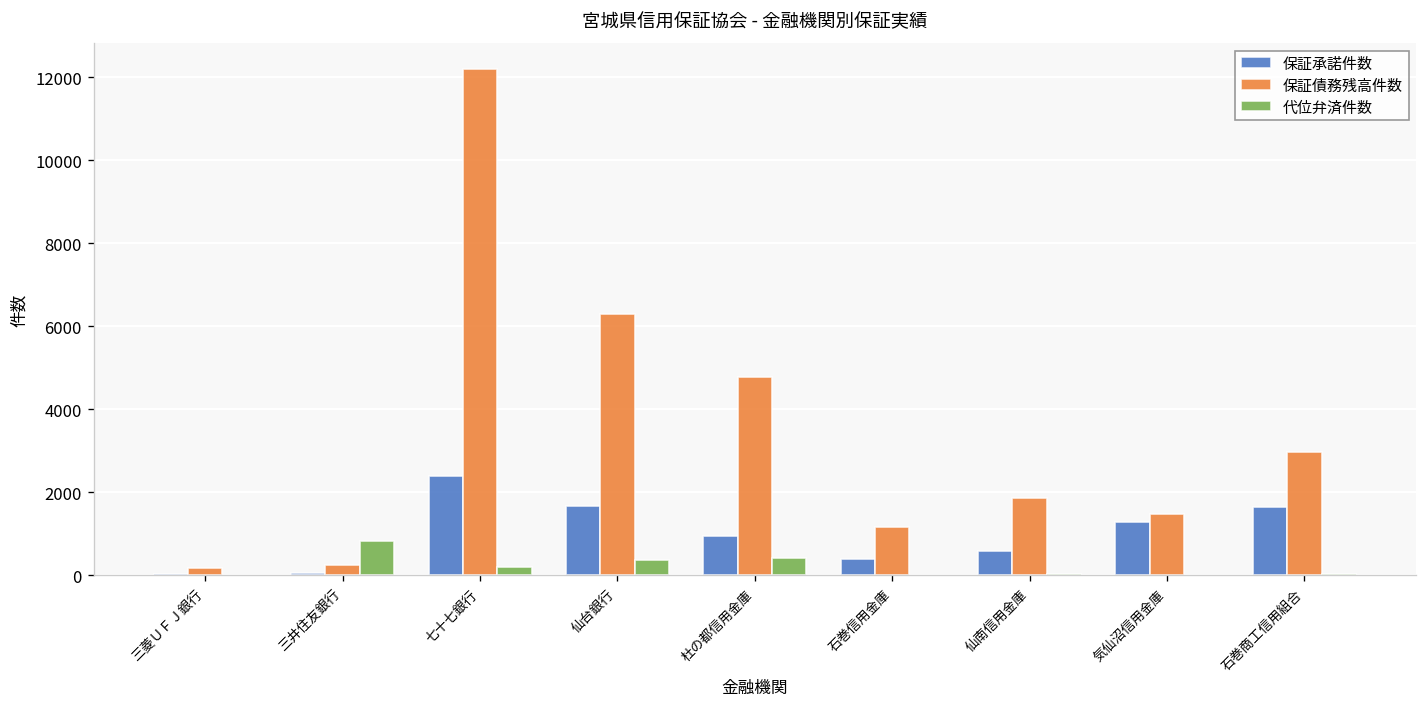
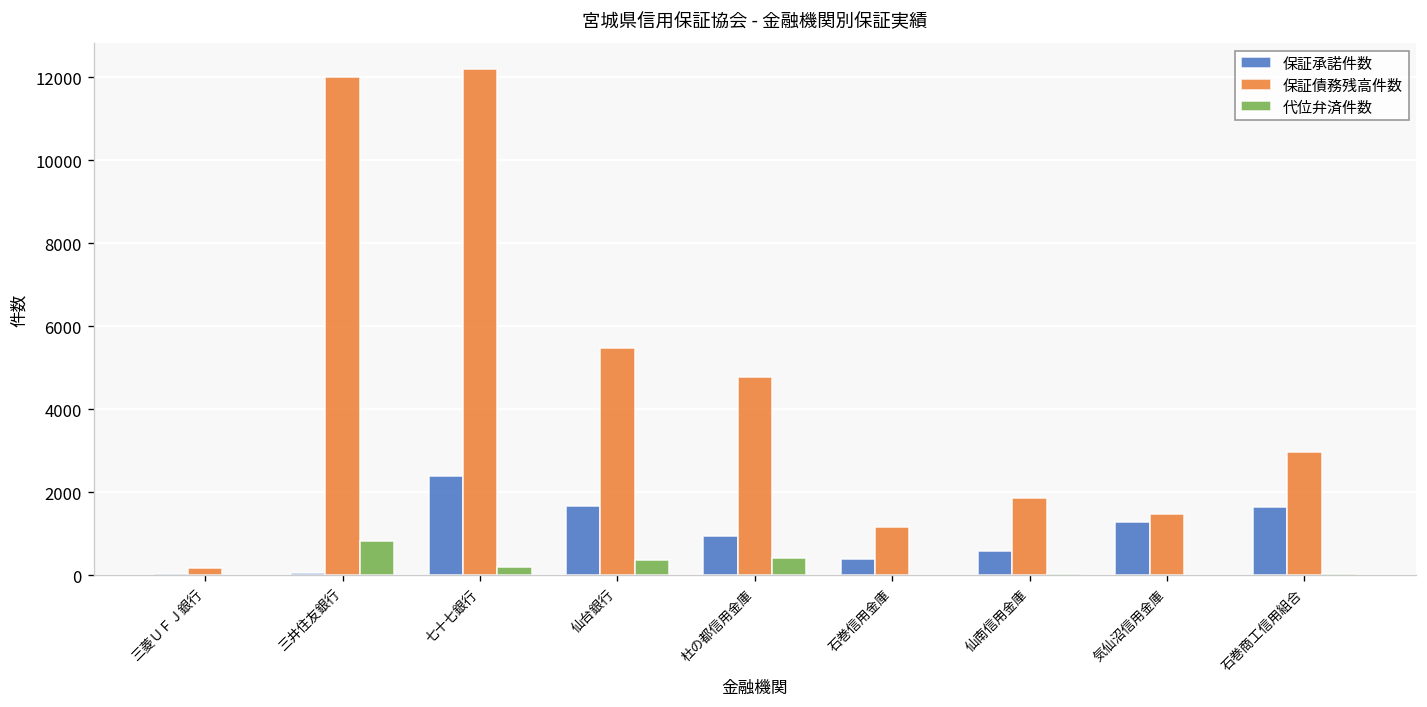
  {
    "保証承諾件数": {
      "七十七銀行": 2400,
      "仙台銀行": 1700,
      "杜の都信用金庫": 900,
      "石巻信用金庫": 400,
      "仙南信用金庫": 600,
      "気仙沼信用金庫": 1300,
      "石巻商工信用組合": 1600
    },
    "保証債務残高件数": {
      "三菱ＵＦＪ銀行": 200,
-     "三井住友銀行": 200,
+     "三井住友銀行": 12000,
      "七十七銀行": 12200,
-     "仙台銀行": 6300,
+     "仙台銀行": 5500,
      "杜の都信用金庫": 4800,
      "石巻信用金庫": 1200,
      "仙南信用金庫": 1900,
      "気仙沼信用金庫": 1500,
      "石巻商工信用組合": 3000
    },
    "代位弁済件数": {
      "三井住友銀行": 800,
      "七十七銀行": 200,
      "仙台銀行": 400,
      "杜の都信用金庫": 400
    }
  }
